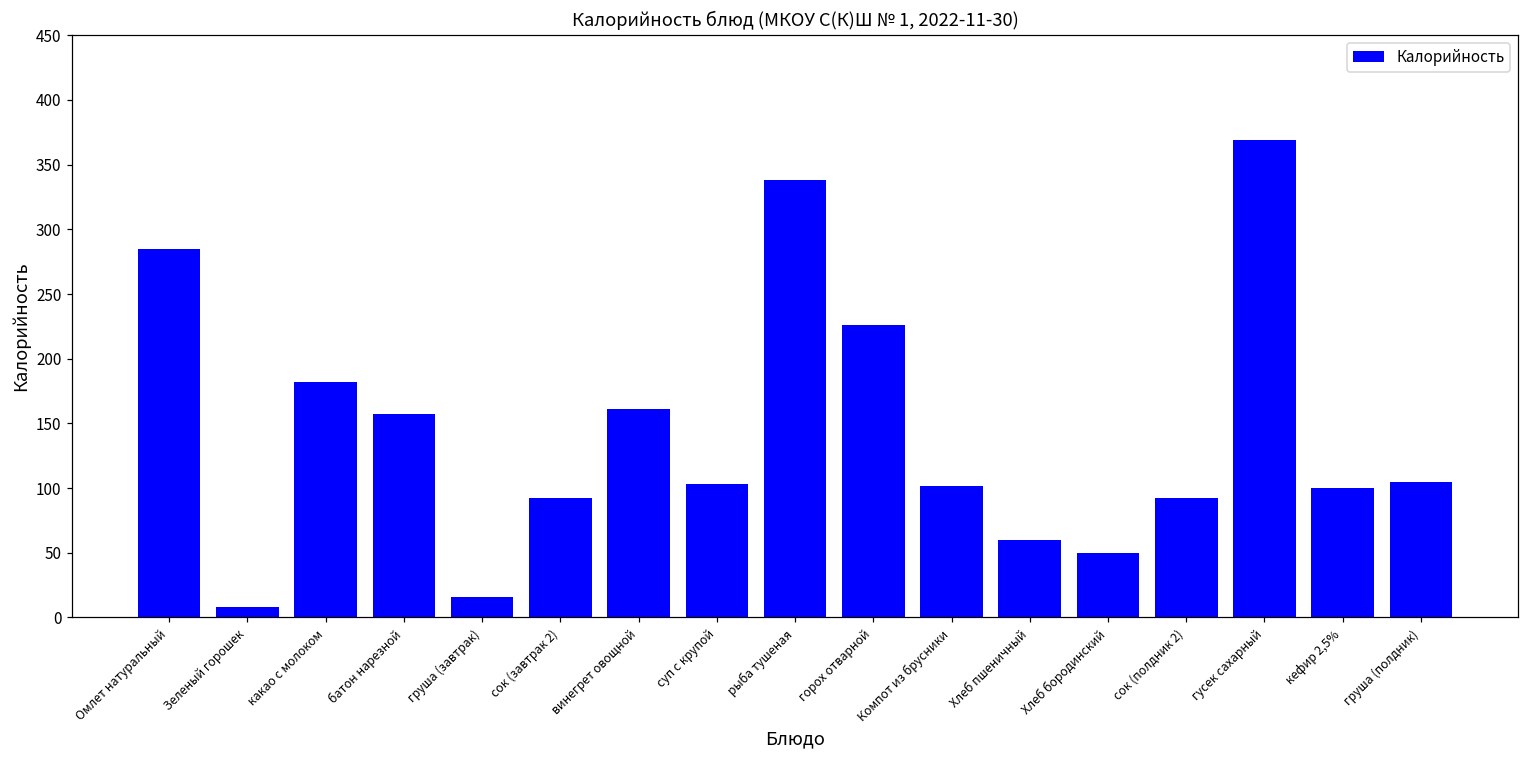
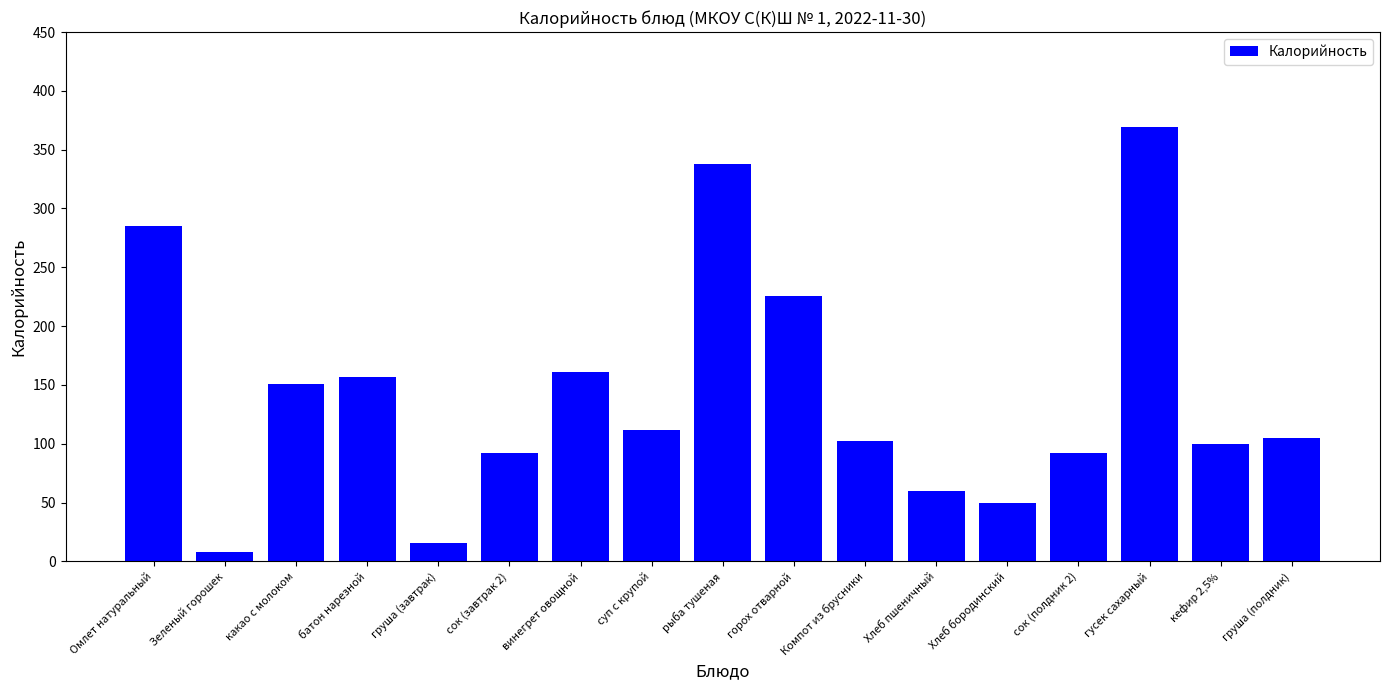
  {
    "Омлет натуральный": 285,
    "Зеленый горошек": 8,
-   "какао с молоком": 182,
+   "какао с молоком": 151,
    "батон нарезной": 157,
    "груша (завтрак)": 16,
    "сок (завтрак 2)": 92,
    "винегрет овощной": 161,
-   "суп с крупой": 103,
+   "суп с крупой": 112,
    "рыба тушеная": 338,
    "горох отварной": 226,
    "Компот из брусники": 102,
    "Хлеб пшеничный": 60,
    "Хлеб бородинский": 50,
    "сок (полдник 2)": 92,
    "гусек сахарный": 369,
    "кефир 2,5%": 100,
    "груша (полдник)": 105
  }
